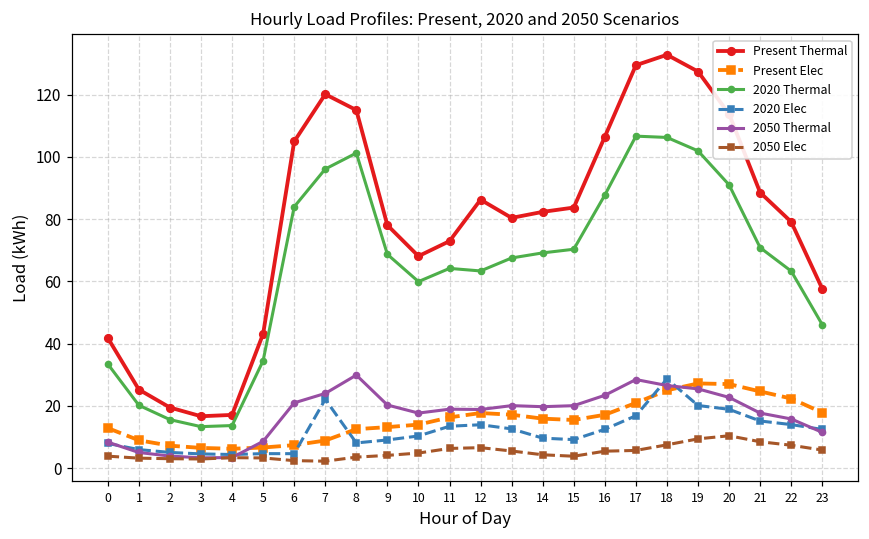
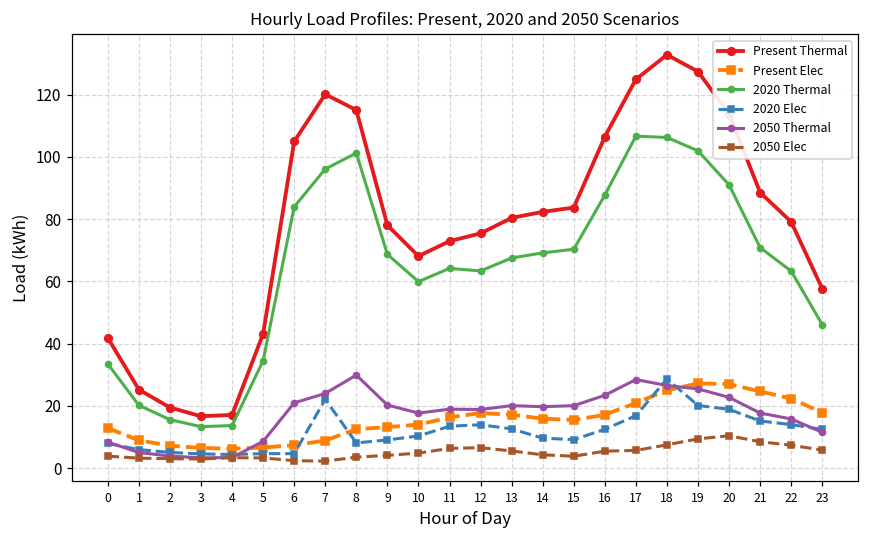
  {
    "Present Thermal": {
      "0": 42,
      "1": 25,
      "2": 19,
      "3": 17,
      "4": 17,
      "5": 43,
      "6": 105,
      "7": 120,
      "8": 115,
      "9": 78,
      "10": 68,
      "11": 73,
-     "12": 86,
+     "12": 75,
      "13": 80,
      "14": 82,
      "15": 84,
      "16": 106,
-     "17": 129,
+     "17": 125,
      "18": 133,
      "19": 127,
      "21": 89,
      "22": 79,
      "23": 58
    },
    "Present Elec": {
      "0": 13,
      "1": 9,
      "2": 7,
      "3": 7,
      "4": 6,
      "5": 7,
      "6": 7,
      "7": 9,
      "8": 13,
      "9": 13,
      "10": 14,
      "11": 16,
      "12": 18,
      "13": 17,
      "14": 16,
      "15": 15,
      "16": 17,
      "17": 21,
      "18": 25,
      "19": 27,
      "20": 27,
      "21": 25,
      "22": 22,
      "23": 18
    },
    "2020 Thermal": {
      "0": 33,
      "1": 20,
      "2": 16,
      "3": 13,
      "4": 14,
      "5": 35,
      "6": 84,
      "7": 96,
      "8": 101,
      "9": 69,
      "10": 60,
      "11": 64,
      "12": 63,
      "13": 68,
      "14": 69,
      "15": 70,
      "16": 88,
      "17": 107,
      "18": 106,
      "19": 102,
      "20": 91,
      "21": 71,
      "22": 63,
      "23": 46
    },
    "2020 Elec": {
      "1": 6,
      "2": 5,
      "3": 5,
      "4": 4,
      "5": 5,
      "6": 5,
      "7": 22,
      "8": 8,
      "9": 9,
      "10": 10,
      "11": 13,
      "12": 14,
      "13": 13,
      "14": 10,
      "15": 9,
      "16": 13,
      "17": 17,
      "18": 29,
      "19": 20,
      "20": 19,
      "21": 15,
      "22": 14,
      "23": 12
    },
    "2050 Thermal": {
      "1": 5,
      "5": 9,
      "6": 21,
      "7": 24,
      "8": 30,
      "9": 20,
      "10": 18,
      "11": 19,
      "12": 19,
      "13": 20,
      "14": 20,
      "15": 20,
      "16": 23,
      "17": 28,
      "18": 27,
      "19": 25,
      "20": 23,
      "21": 18,
      "22": 16,
      "23": 12
    },
    "2050 Elec": {
      "0": 4,
      "1": 3,
      "5": 3,
      "6": 2,
      "7": 2,
      "8": 4,
      "9": 4,
      "10": 5,
      "11": 6,
      "12": 7,
      "13": 6,
      "14": 4,
      "15": 4,
      "16": 5,
      "17": 6,
      "18": 8,
      "19": 9,
      "20": 10,
      "21": 9,
      "22": 7,
      "23": 6
    }
  }
